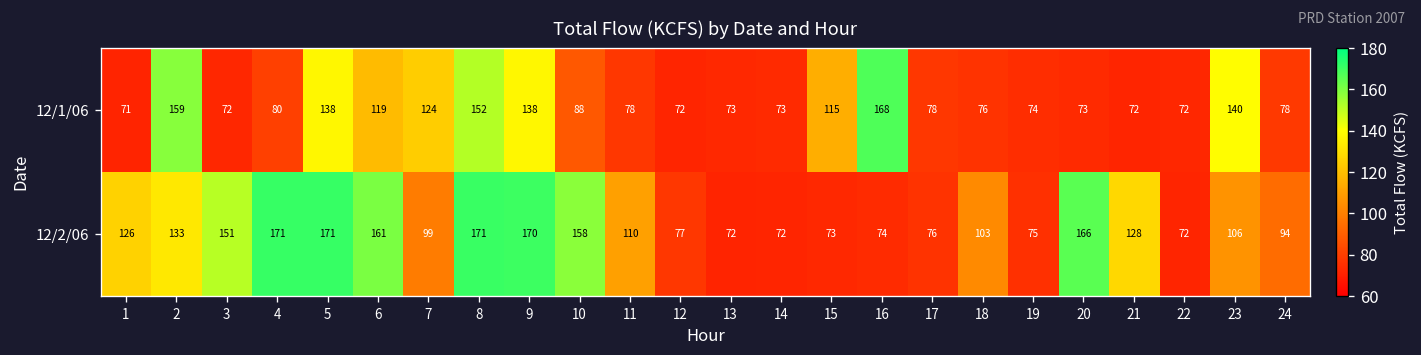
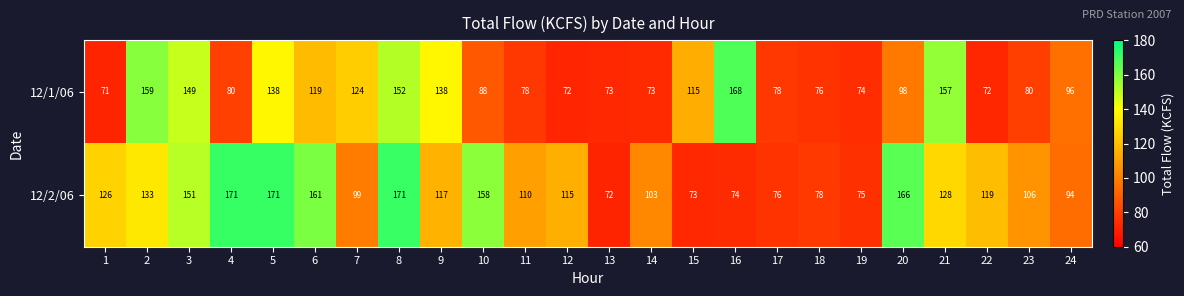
  {
    "12/1/06": {
      "1": 71,
      "2": 159,
-     "3": 72,
+     "3": 149,
      "4": 80,
      "5": 138,
      "6": 119,
      "7": 124,
      "8": 152,
      "9": 138,
      "10": 88,
      "11": 78,
      "12": 72,
      "13": 73,
      "14": 73,
      "15": 115,
      "16": 168,
      "17": 78,
      "18": 76,
      "19": 74,
-     "20": 73,
-     "21": 72,
+     "20": 98,
+     "21": 157,
      "22": 72,
-     "23": 140,
-     "24": 78
+     "23": 80,
+     "24": 96
    },
    "12/2/06": {
      "1": 126,
      "2": 133,
      "3": 151,
      "4": 171,
      "5": 171,
      "6": 161,
      "7": 99,
      "8": 171,
-     "9": 170,
+     "9": 117,
      "10": 158,
      "11": 110,
-     "12": 77,
+     "12": 115,
      "13": 72,
-     "14": 72,
+     "14": 103,
      "15": 73,
      "16": 74,
      "17": 76,
-     "18": 103,
+     "18": 78,
      "19": 75,
      "20": 166,
      "21": 128,
-     "22": 72,
+     "22": 119,
      "23": 106,
      "24": 94
    }
  }
